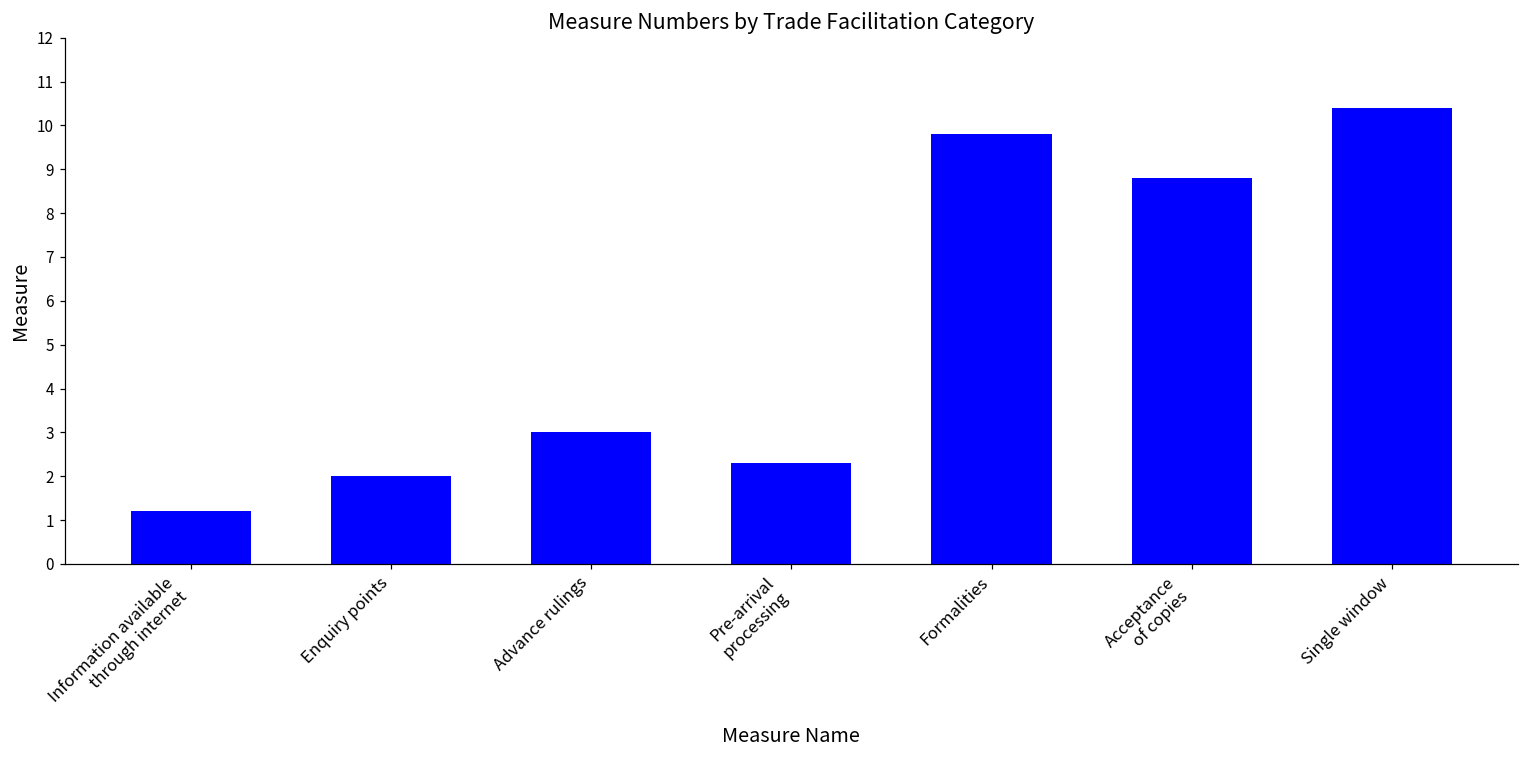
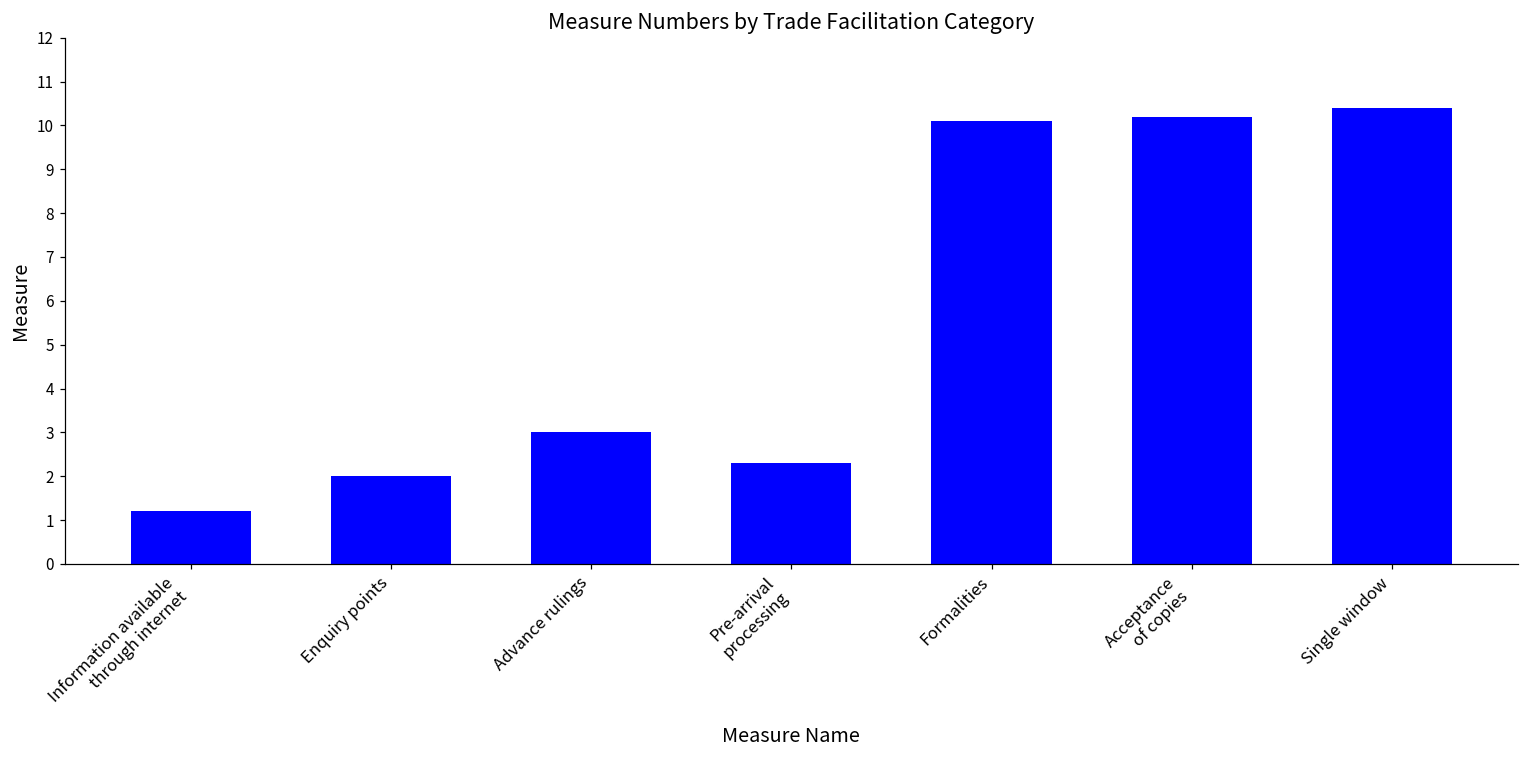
  {
    "Information available through internet": 1.2,
    "Enquiry points": 2.0,
    "Advance rulings": 3.0,
    "Pre-arrival processing": 2.3,
-   "Formalities": 9.8,
-   "Acceptance of copies": 8.8,
+   "Formalities": 10.1,
+   "Acceptance of copies": 10.2,
    "Single window": 10.4
  }
